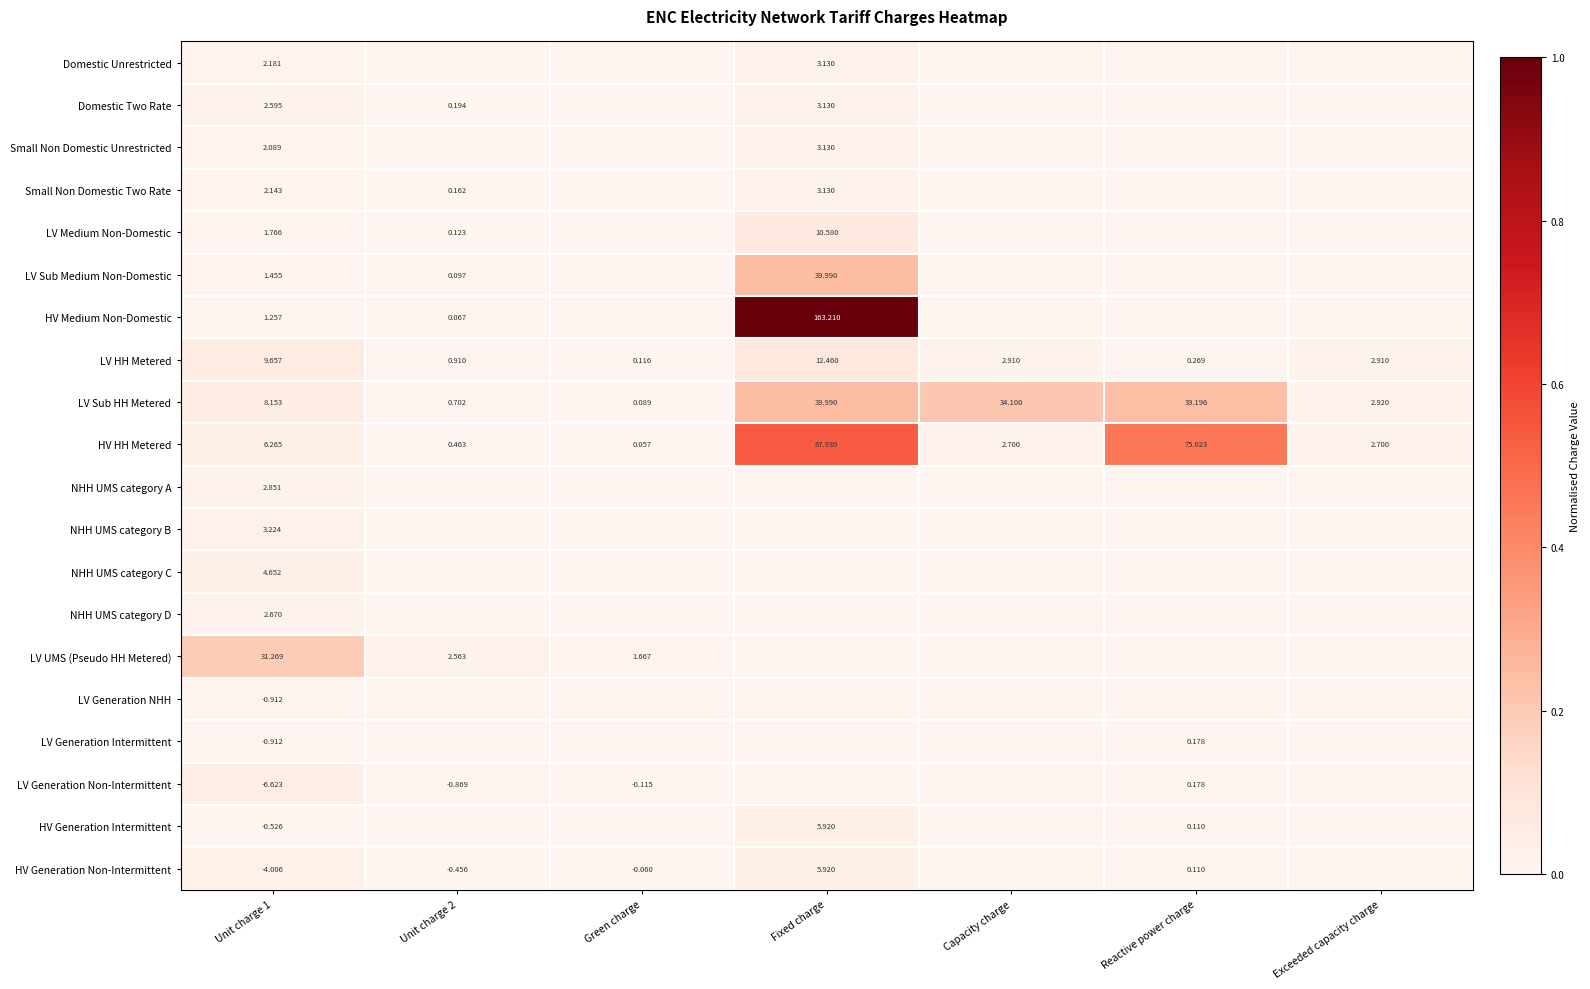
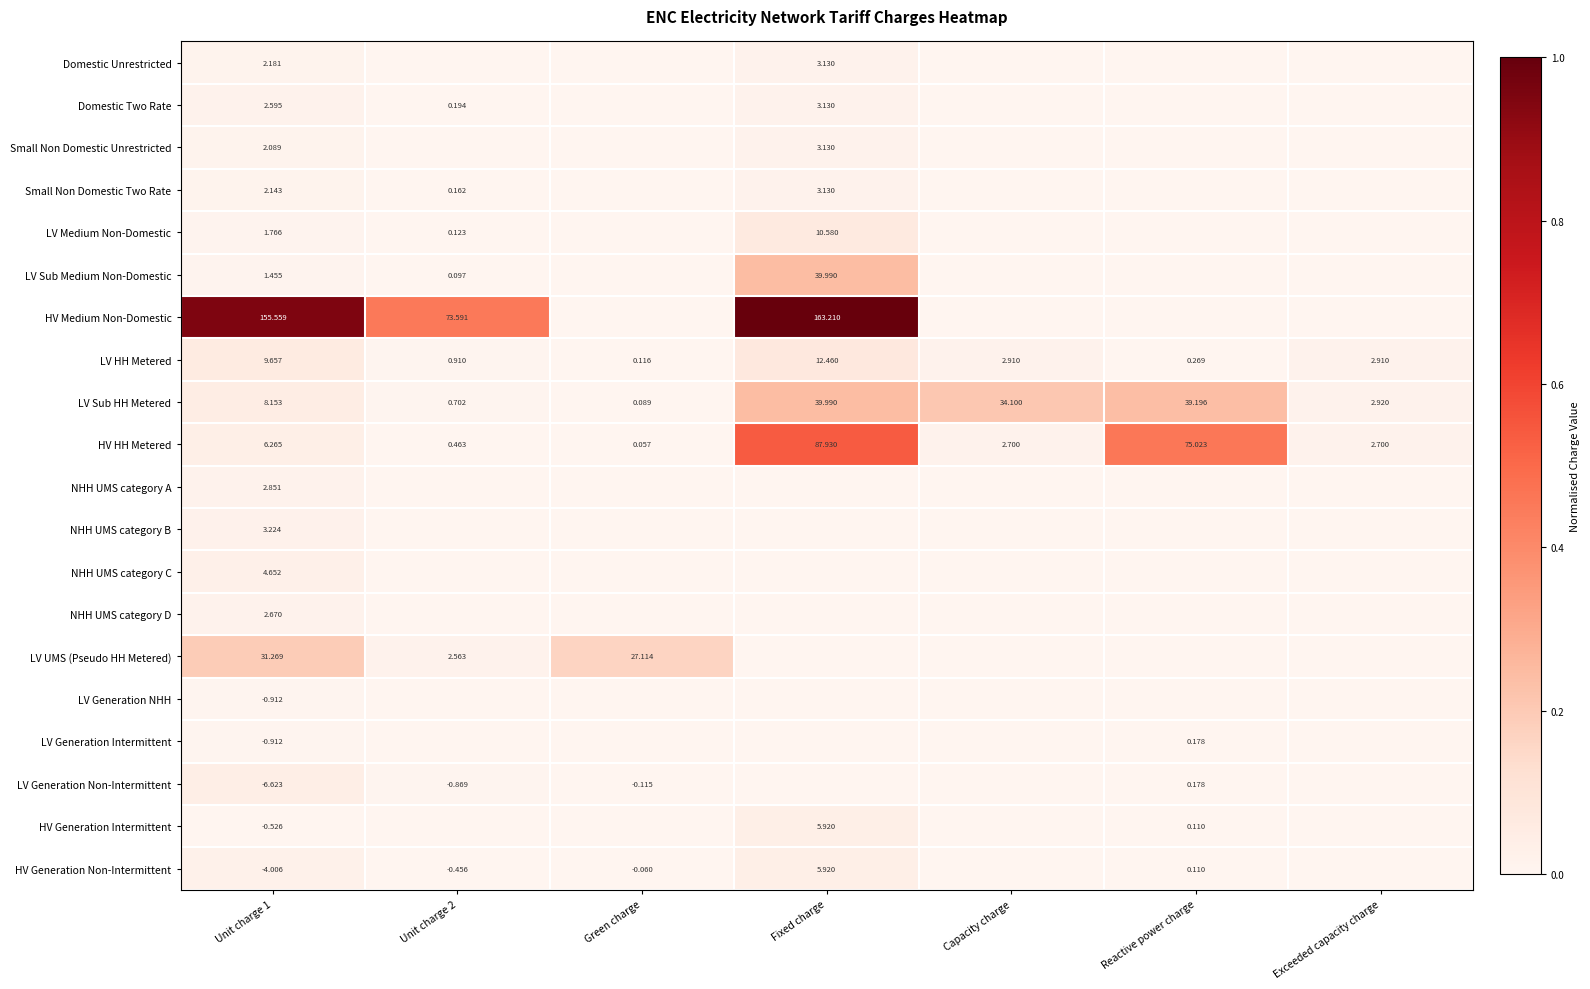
  {
    "Domestic Unrestricted": {
      "Unit charge 1": 2.181,
      "Fixed charge": 3.130
    },
    "Domestic Two Rate": {
      "Unit charge 1": 2.595,
      "Unit charge 2": 0.194,
      "Fixed charge": 3.130
    },
    "Small Non Domestic Unrestricted": {
      "Unit charge 1": 2.089,
      "Fixed charge": 3.130
    },
    "Small Non Domestic Two Rate": {
      "Unit charge 1": 2.143,
      "Unit charge 2": 0.162,
      "Fixed charge": 3.130
    },
    "LV Medium Non-Domestic": {
      "Unit charge 1": 1.766,
      "Unit charge 2": 0.123,
      "Fixed charge": 10.580
    },
    "LV Sub Medium Non-Domestic": {
      "Unit charge 1": 1.455,
      "Unit charge 2": 0.097,
      "Fixed charge": 39.990
    },
    "HV Medium Non-Domestic": {
-     "Unit charge 1": 1.257,
-     "Unit charge 2": 0.067,
+     "Unit charge 1": 155.559,
+     "Unit charge 2": 73.591,
      "Fixed charge": 163.210
    },
    "LV HH Metered": {
      "Unit charge 1": 9.657,
      "Unit charge 2": 0.910,
      "Green charge": 0.116,
      "Fixed charge": 12.460,
      "Capacity charge": 2.910,
      "Reactive power charge": 0.269,
      "Exceeded capacity charge": 2.910
    },
    "LV Sub HH Metered": {
      "Unit charge 1": 8.153,
      "Unit charge 2": 0.702,
      "Green charge": 0.089,
      "Fixed charge": 39.990,
      "Capacity charge": 34.100,
      "Reactive power charge": 39.196,
      "Exceeded capacity charge": 2.920
    },
    "HV HH Metered": {
      "Unit charge 1": 6.265,
      "Unit charge 2": 0.463,
      "Green charge": 0.057,
      "Fixed charge": 87.930,
      "Capacity charge": 2.700,
      "Reactive power charge": 75.023,
      "Exceeded capacity charge": 2.700
    },
    "NHH UMS category A": {
      "Unit charge 1": 2.851
    },
    "NHH UMS category B": {
      "Unit charge 1": 3.224
    },
    "NHH UMS category C": {
      "Unit charge 1": 4.652
    },
    "NHH UMS category D": {
      "Unit charge 1": 2.670
    },
    "LV UMS (Pseudo HH Metered)": {
      "Unit charge 1": 31.269,
      "Unit charge 2": 2.563,
-     "Green charge": 1.667
+     "Green charge": 27.114
    },
    "LV Generation NHH": {
      "Unit charge 1": -0.912
    },
    "LV Generation Intermittent": {
      "Unit charge 1": -0.912,
      "Reactive power charge": 0.178
    },
    "LV Generation Non-Intermittent": {
      "Unit charge 1": -6.623,
      "Unit charge 2": -0.869,
      "Green charge": -0.115,
      "Reactive power charge": 0.178
    },
    "HV Generation Intermittent": {
      "Unit charge 1": -0.526,
      "Fixed charge": 5.920,
      "Reactive power charge": 0.110
    },
    "HV Generation Non-Intermittent": {
      "Unit charge 1": -4.006,
      "Unit charge 2": -0.456,
      "Green charge": -0.060,
      "Fixed charge": 5.920,
      "Reactive power charge": 0.110
    }
  }
